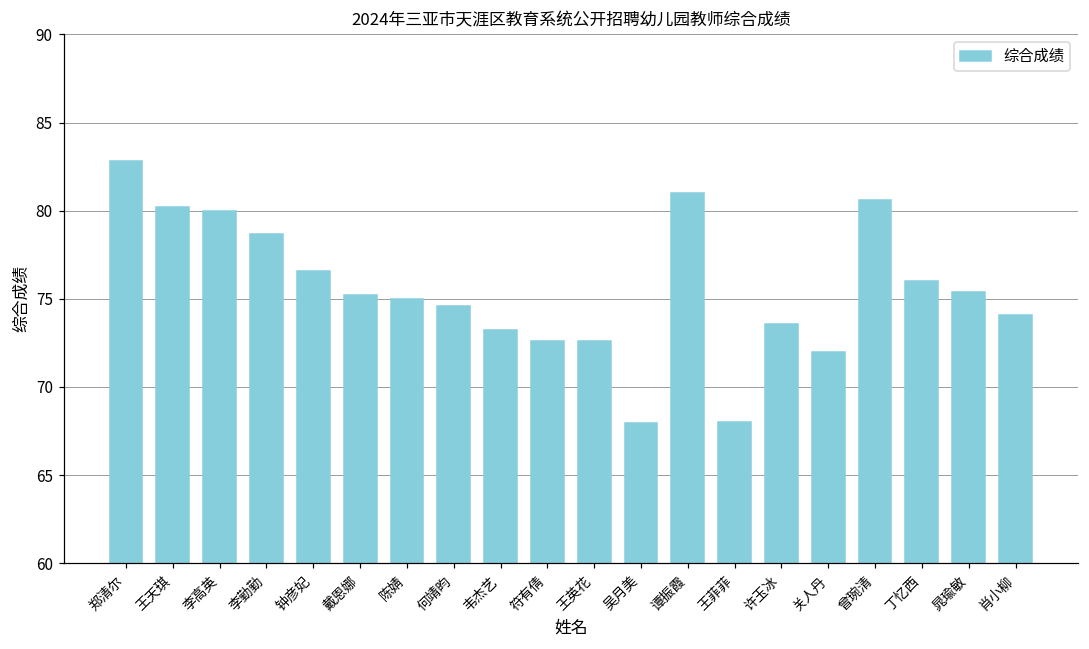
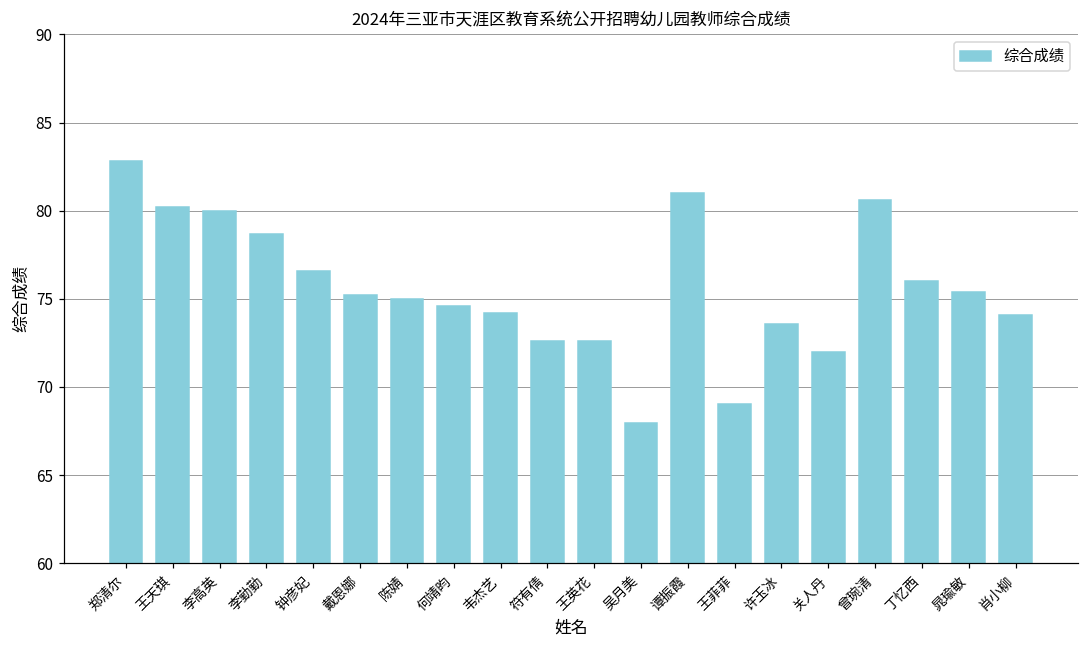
  {
    "郑清尔": 82.8,
    "王天琪": 80.2,
    "李高英": 80.0,
    "李勤勤": 78.7,
    "钟彦妃": 76.6,
    "戴恩娜": 75.2,
    "陈婧": 75.0,
    "何靖昀": 74.6,
-   "韦杰艺": 73.2,
+   "韦杰艺": 74.2,
    "符有倩": 72.6,
    "王英花": 72.6,
    "吴月美": 67.9,
    "谭振霞": 81.0,
-   "王菲菲": 68.0,
+   "王菲菲": 69.0,
    "许玉冰": 73.6,
    "关人丹": 72.0,
    "曾琬清": 80.6,
    "丁忆西": 76.0,
    "晁瑜敏": 75.4,
    "肖小柳": 74.1
  }
